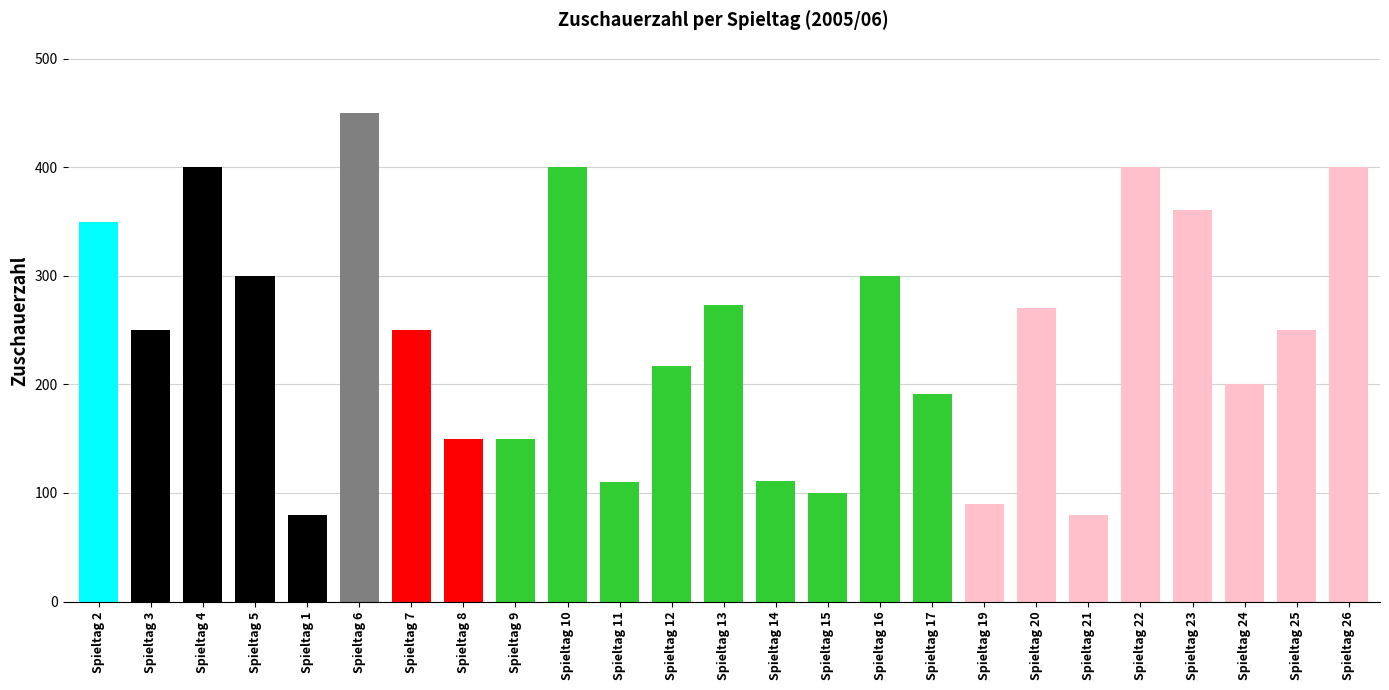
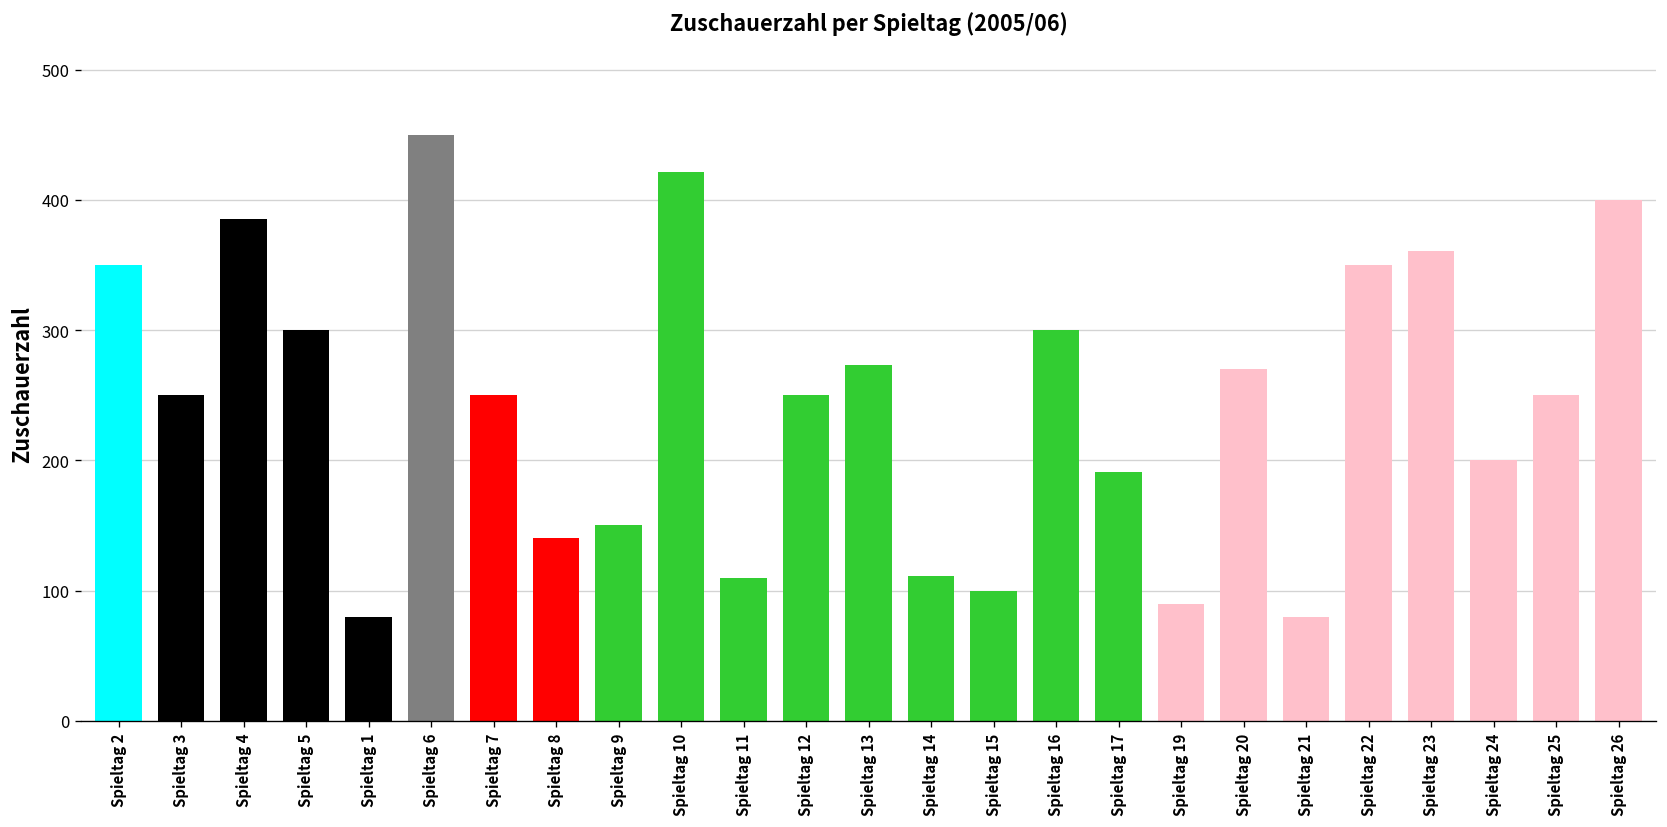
  {
    "Spieltag 2": 350,
    "Spieltag 3": 250,
-   "Spieltag 4": 400,
+   "Spieltag 4": 385,
    "Spieltag 5": 300,
    "Spieltag 1": 80,
    "Spieltag 6": 450,
    "Spieltag 7": 250,
-   "Spieltag 8": 150,
+   "Spieltag 8": 140,
    "Spieltag 9": 150,
-   "Spieltag 10": 400,
+   "Spieltag 10": 421,
    "Spieltag 11": 110,
-   "Spieltag 12": 217,
+   "Spieltag 12": 250,
    "Spieltag 13": 273,
    "Spieltag 14": 111,
    "Spieltag 15": 100,
    "Spieltag 16": 300,
    "Spieltag 17": 191,
    "Spieltag 19": 90,
    "Spieltag 20": 270,
    "Spieltag 21": 80,
-   "Spieltag 22": 400,
+   "Spieltag 22": 350,
    "Spieltag 23": 361,
    "Spieltag 24": 200,
    "Spieltag 25": 250,
    "Spieltag 26": 400
  }
